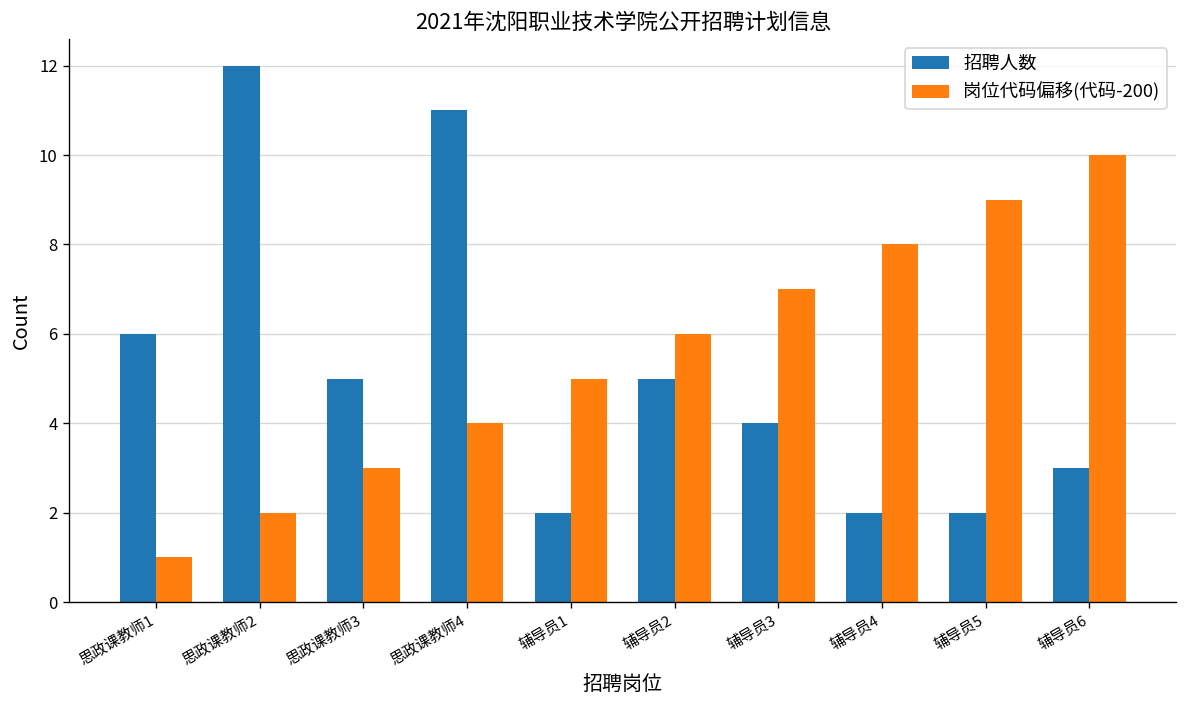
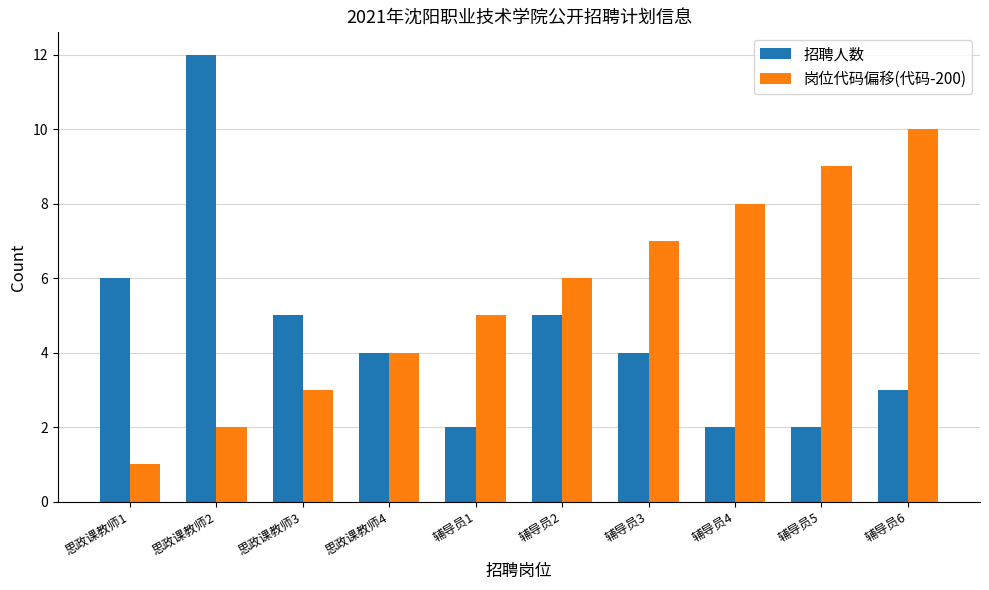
  {
    "招聘人数": {
      "思政课教师1": 6,
      "思政课教师2": 12,
      "思政课教师3": 5,
-     "思政课教师4": 11,
+     "思政课教师4": 4,
      "辅导员1": 2,
      "辅导员2": 5,
      "辅导员3": 4,
      "辅导员4": 2,
      "辅导员5": 2,
      "辅导员6": 3
    },
    "岗位代码偏移(代码-200)": {
      "思政课教师1": 1,
      "思政课教师2": 2,
      "思政课教师3": 3,
      "思政课教师4": 4,
      "辅导员1": 5,
      "辅导员2": 6,
      "辅导员3": 7,
      "辅导员4": 8,
      "辅导员5": 9,
      "辅导员6": 10
    }
  }
